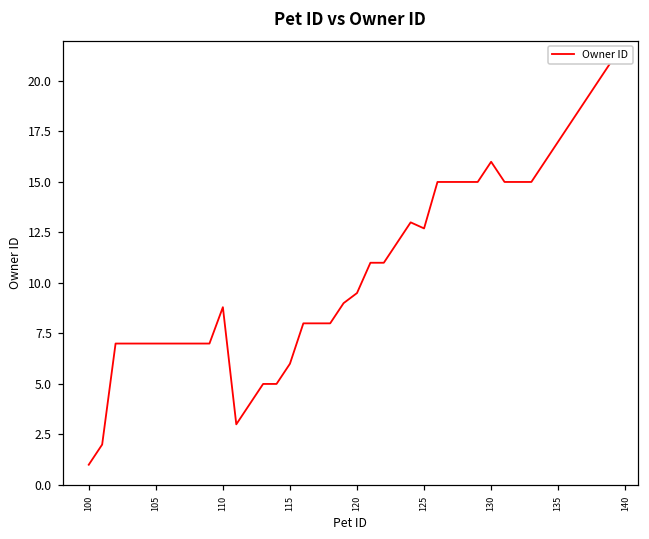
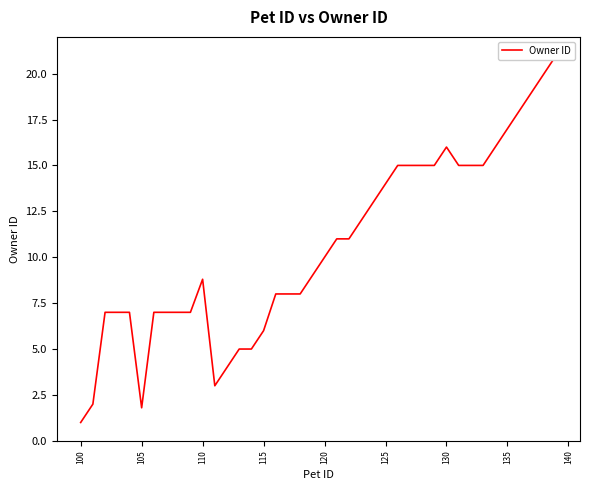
  {
    "100": 1.0,
-   "105": 7.0,
+   "105": 1.8,
    "110": 8.8,
    "115": 6.0,
-   "120": 9.5,
-   "125": 12.7,
+   "120": 10.0,
+   "125": 14.0,
    "130": 16.0,
    "135": 17.0
  }
